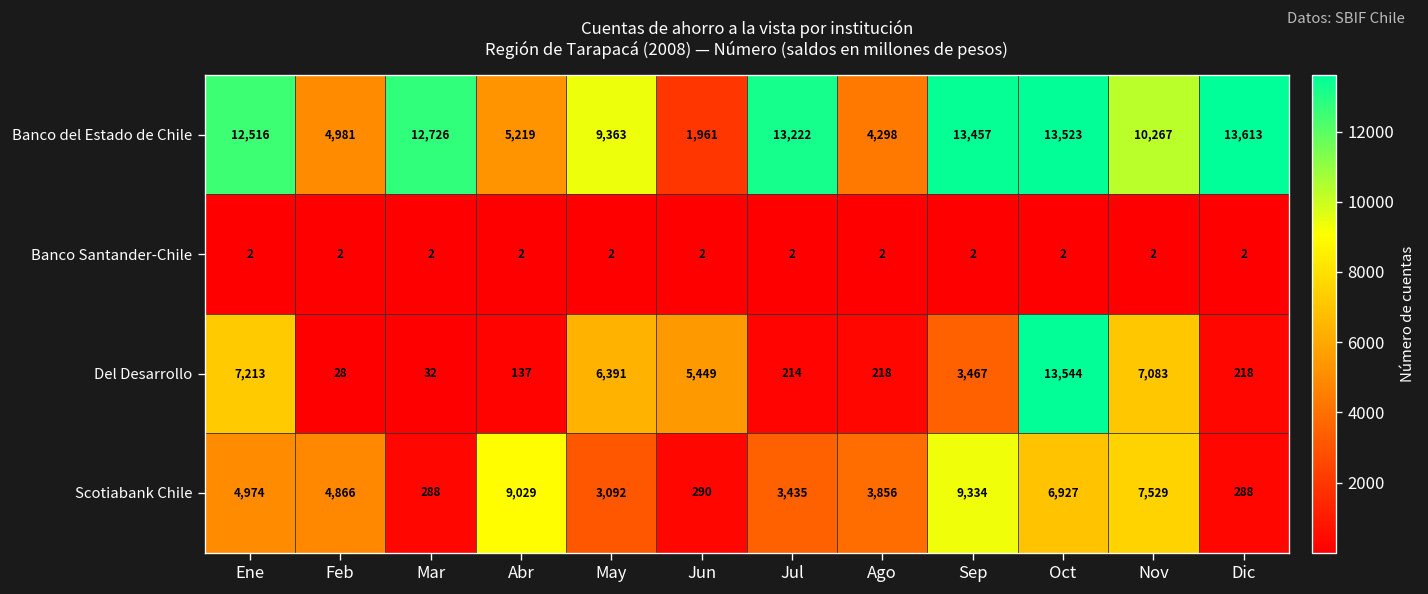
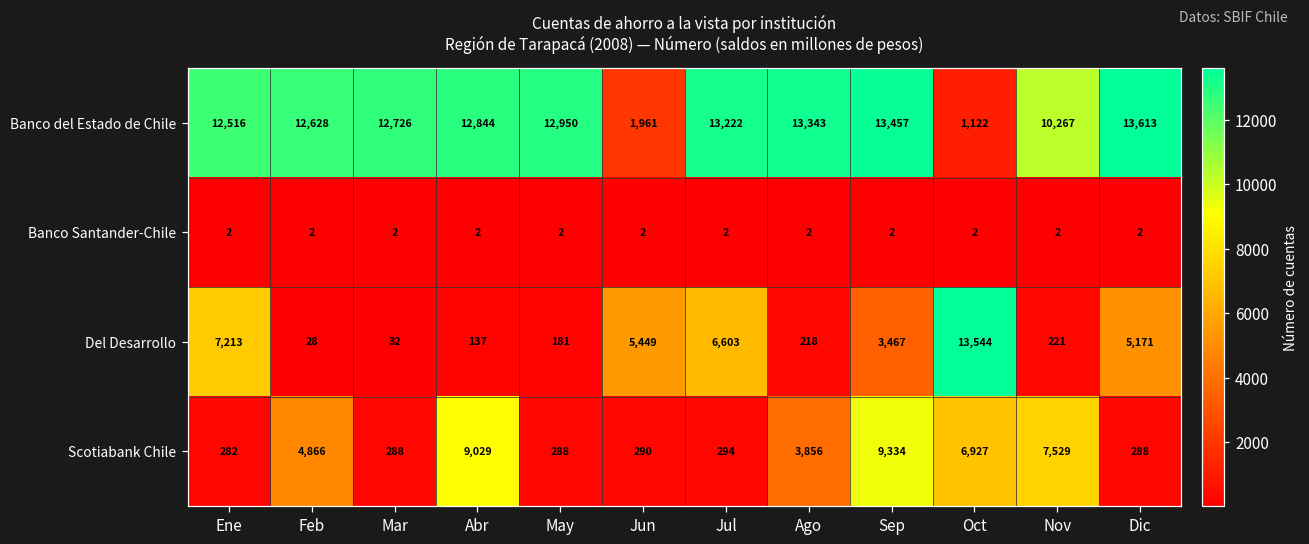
  {
    "Banco del Estado de Chile": {
      "Ene": "12,516",
-     "Feb": "4,981",
+     "Feb": "12,628",
      "Mar": "12,726",
-     "Abr": "5,219",
-     "May": "9,363",
+     "Abr": "12,844",
+     "May": "12,950",
      "Jun": "1,961",
      "Jul": "13,222",
-     "Ago": "4,298",
+     "Ago": "13,343",
      "Sep": "13,457",
-     "Oct": "13,523",
+     "Oct": "1,122",
      "Nov": "10,267",
      "Dic": "13,613"
    },
    "Banco Santander-Chile": {
      "Ene": "2",
      "Feb": "2",
      "Mar": "2",
      "Abr": "2",
      "May": "2",
      "Jun": "2",
      "Jul": "2",
      "Ago": "2",
      "Sep": "2",
      "Oct": "2",
      "Nov": "2",
      "Dic": "2"
    },
    "Del Desarrollo": {
      "Ene": "7,213",
      "Feb": "28",
      "Mar": "32",
      "Abr": "137",
-     "May": "6,391",
+     "May": "181",
      "Jun": "5,449",
-     "Jul": "214",
+     "Jul": "6,603",
      "Ago": "218",
      "Sep": "3,467",
      "Oct": "13,544",
-     "Nov": "7,083",
-     "Dic": "218"
+     "Nov": "221",
+     "Dic": "5,171"
    },
    "Scotiabank Chile": {
-     "Ene": "4,974",
+     "Ene": "282",
      "Feb": "4,866",
      "Mar": "288",
      "Abr": "9,029",
-     "May": "3,092",
+     "May": "288",
      "Jun": "290",
-     "Jul": "3,435",
+     "Jul": "294",
      "Ago": "3,856",
      "Sep": "9,334",
      "Oct": "6,927",
      "Nov": "7,529",
      "Dic": "288"
    }
  }
